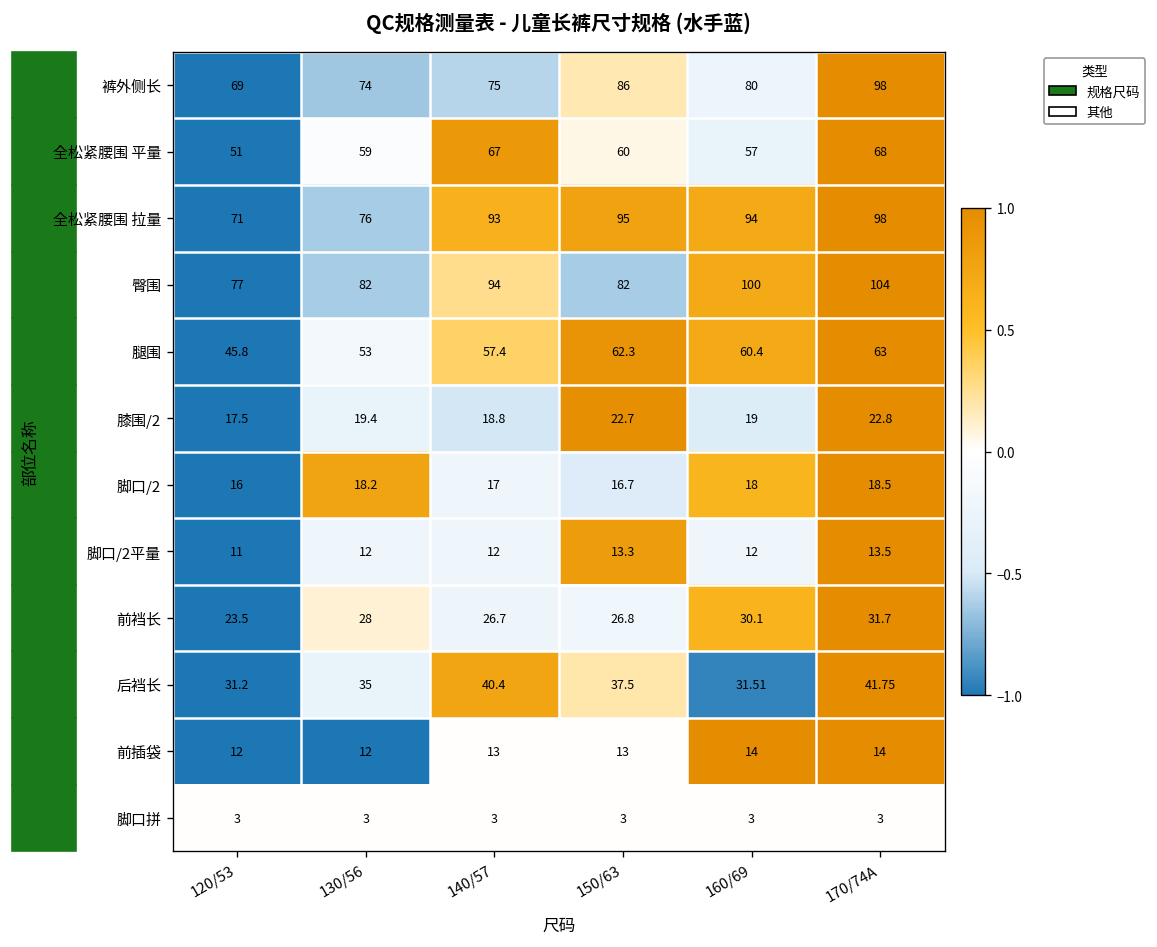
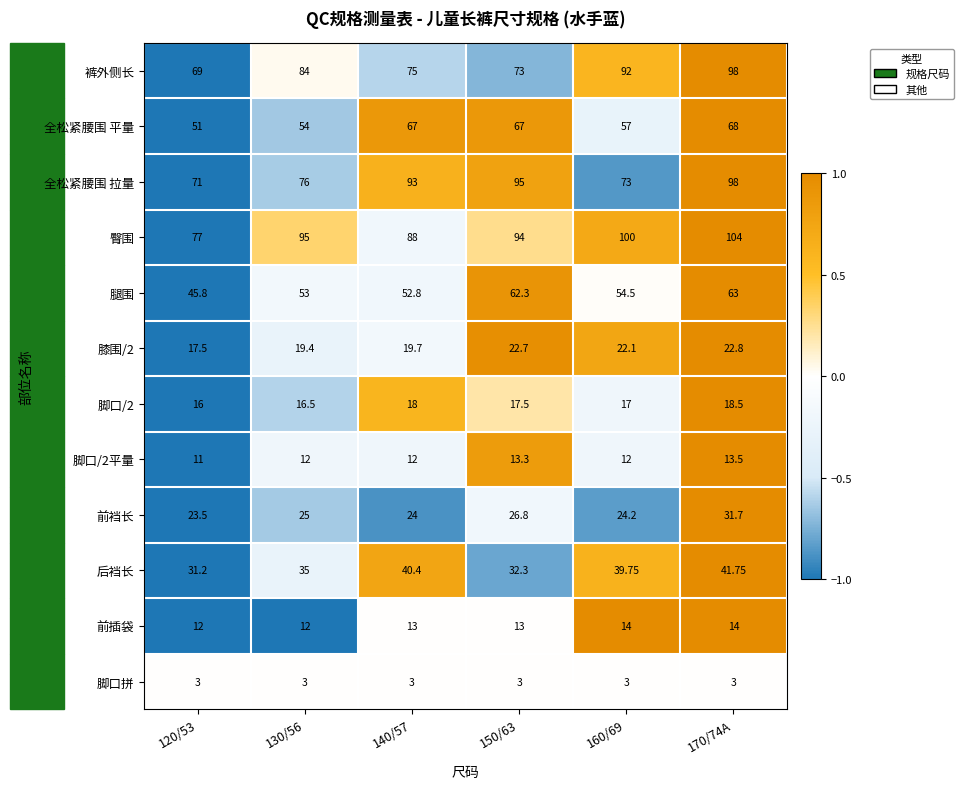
  {
    "裤外侧长": {
      "120/53": 69,
-     "130/56": 74,
+     "130/56": 84,
      "140/57": 75,
-     "150/63": 86,
-     "160/69": 80,
+     "150/63": 73,
+     "160/69": 92,
      "170/74A": 98
    },
    "全松紧腰围 平量": {
      "120/53": 51,
-     "130/56": 59,
+     "130/56": 54,
      "140/57": 67,
-     "150/63": 60,
+     "150/63": 67,
      "160/69": 57,
      "170/74A": 68
    },
    "全松紧腰围 拉量": {
      "120/53": 71,
      "130/56": 76,
      "140/57": 93,
      "150/63": 95,
-     "160/69": 94,
+     "160/69": 73,
      "170/74A": 98
    },
    "臀围": {
      "120/53": 77,
-     "130/56": 82,
-     "140/57": 94,
-     "150/63": 82,
+     "130/56": 95,
+     "140/57": 88,
+     "150/63": 94,
      "160/69": 100,
      "170/74A": 104
    },
    "腿围": {
      "120/53": 45.8,
      "130/56": 53,
-     "140/57": 57.4,
+     "140/57": 52.8,
      "150/63": 62.3,
-     "160/69": 60.4,
+     "160/69": 54.5,
      "170/74A": 63
    },
    "膝围/2": {
      "120/53": 17.5,
      "130/56": 19.4,
-     "140/57": 18.8,
+     "140/57": 19.7,
      "150/63": 22.7,
-     "160/69": 19,
+     "160/69": 22.1,
      "170/74A": 22.8
    },
    "脚口/2": {
      "120/53": 16,
-     "130/56": 18.2,
-     "140/57": 17,
-     "150/63": 16.7,
-     "160/69": 18,
+     "130/56": 16.5,
+     "140/57": 18,
+     "150/63": 17.5,
+     "160/69": 17,
      "170/74A": 18.5
    },
    "脚口/2平量": {
      "120/53": 11,
      "130/56": 12,
      "140/57": 12,
      "150/63": 13.3,
      "160/69": 12,
      "170/74A": 13.5
    },
    "前裆长": {
      "120/53": 23.5,
-     "130/56": 28,
-     "140/57": 26.7,
+     "130/56": 25,
+     "140/57": 24,
      "150/63": 26.8,
-     "160/69": 30.1,
+     "160/69": 24.2,
      "170/74A": 31.7
    },
    "后裆长": {
      "120/53": 31.2,
      "130/56": 35,
      "140/57": 40.4,
-     "150/63": 37.5,
-     "160/69": 31.51,
+     "150/63": 32.3,
+     "160/69": 39.75,
      "170/74A": 41.75
    },
    "前插袋": {
      "120/53": 12,
      "130/56": 12,
      "140/57": 13,
      "150/63": 13,
      "160/69": 14,
      "170/74A": 14
    },
    "脚口拼": {
      "120/53": 3,
      "130/56": 3,
      "140/57": 3,
      "150/63": 3,
      "160/69": 3,
      "170/74A": 3
    }
  }
